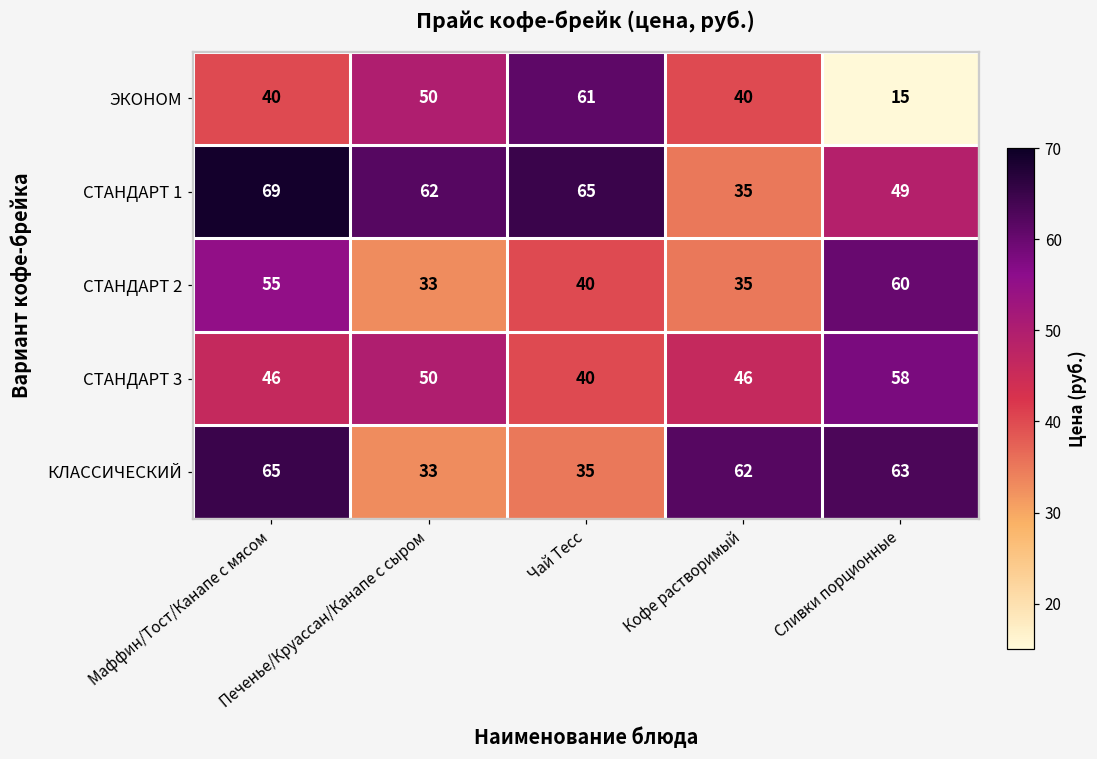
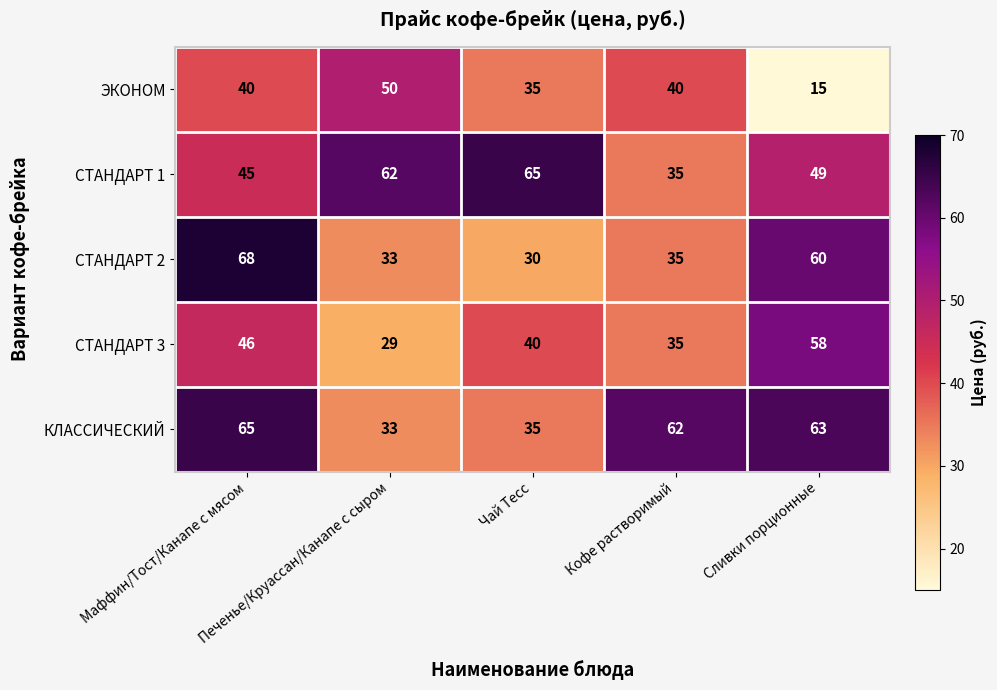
  {
    "ЭКОНОМ": {
      "Маффин/Тост/Канапе с мясом": 40,
      "Печенье/Круассан/Канапе с сыром": 50,
-     "Чай Тесс": 61,
+     "Чай Тесс": 35,
      "Кофе растворимый": 40,
      "Сливки порционные": 15
    },
    "СТАНДАРТ 1": {
-     "Маффин/Тост/Канапе с мясом": 69,
+     "Маффин/Тост/Канапе с мясом": 45,
      "Печенье/Круассан/Канапе с сыром": 62,
      "Чай Тесс": 65,
      "Кофе растворимый": 35,
      "Сливки порционные": 49
    },
    "СТАНДАРТ 2": {
-     "Маффин/Тост/Канапе с мясом": 55,
+     "Маффин/Тост/Канапе с мясом": 68,
      "Печенье/Круассан/Канапе с сыром": 33,
-     "Чай Тесс": 40,
+     "Чай Тесс": 30,
      "Кофе растворимый": 35,
      "Сливки порционные": 60
    },
    "СТАНДАРТ 3": {
      "Маффин/Тост/Канапе с мясом": 46,
-     "Печенье/Круассан/Канапе с сыром": 50,
+     "Печенье/Круассан/Канапе с сыром": 29,
      "Чай Тесс": 40,
-     "Кофе растворимый": 46,
+     "Кофе растворимый": 35,
      "Сливки порционные": 58
    },
    "КЛАССИЧЕСКИЙ": {
      "Маффин/Тост/Канапе с мясом": 65,
      "Печенье/Круассан/Канапе с сыром": 33,
      "Чай Тесс": 35,
      "Кофе растворимый": 62,
      "Сливки порционные": 63
    }
  }
